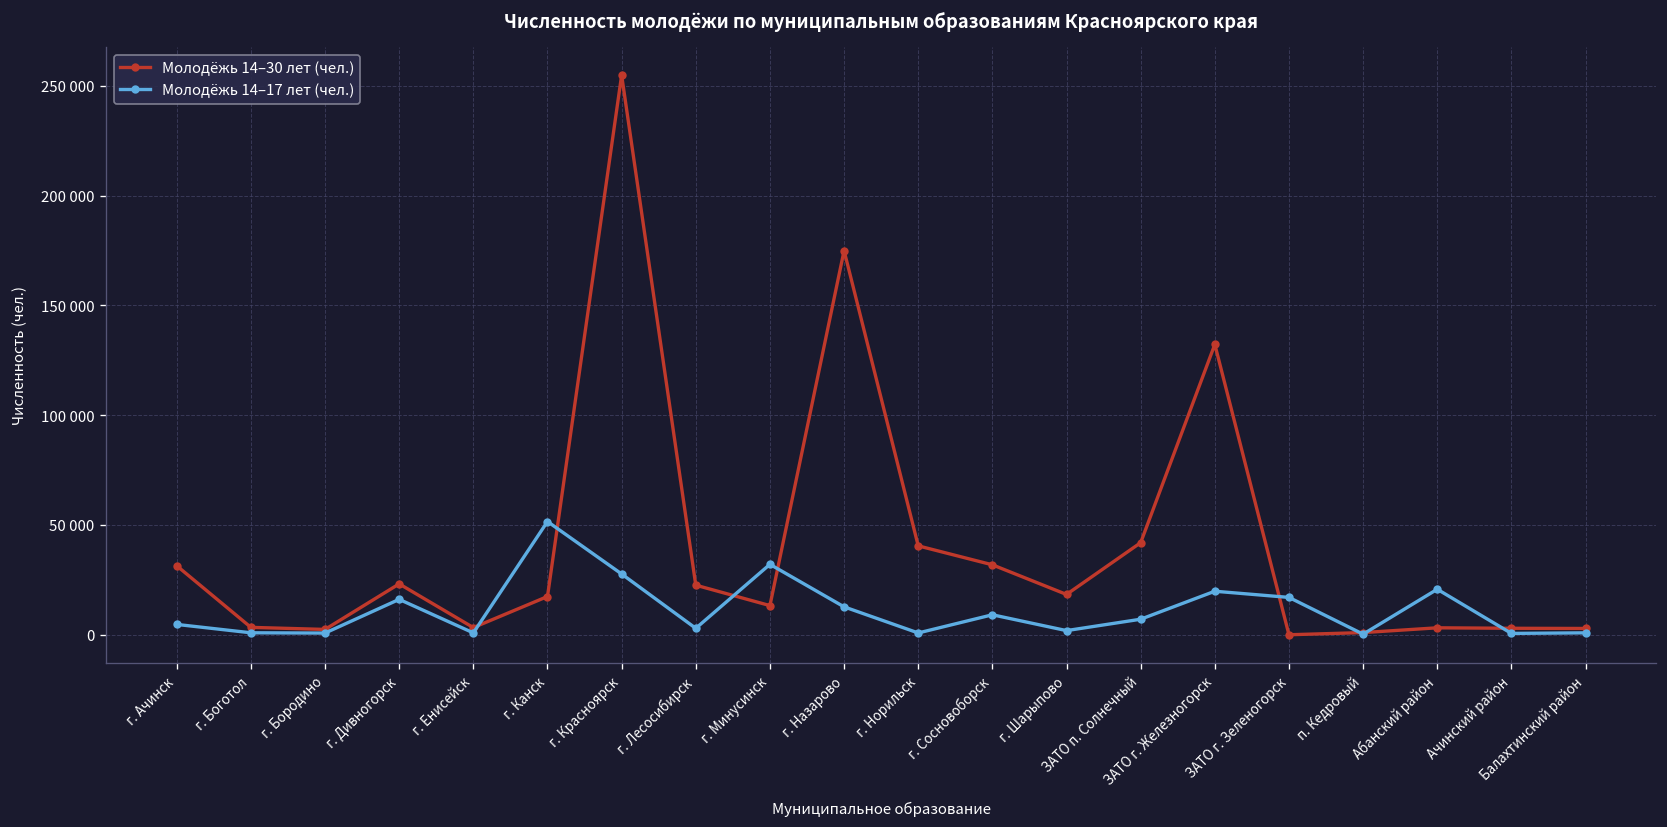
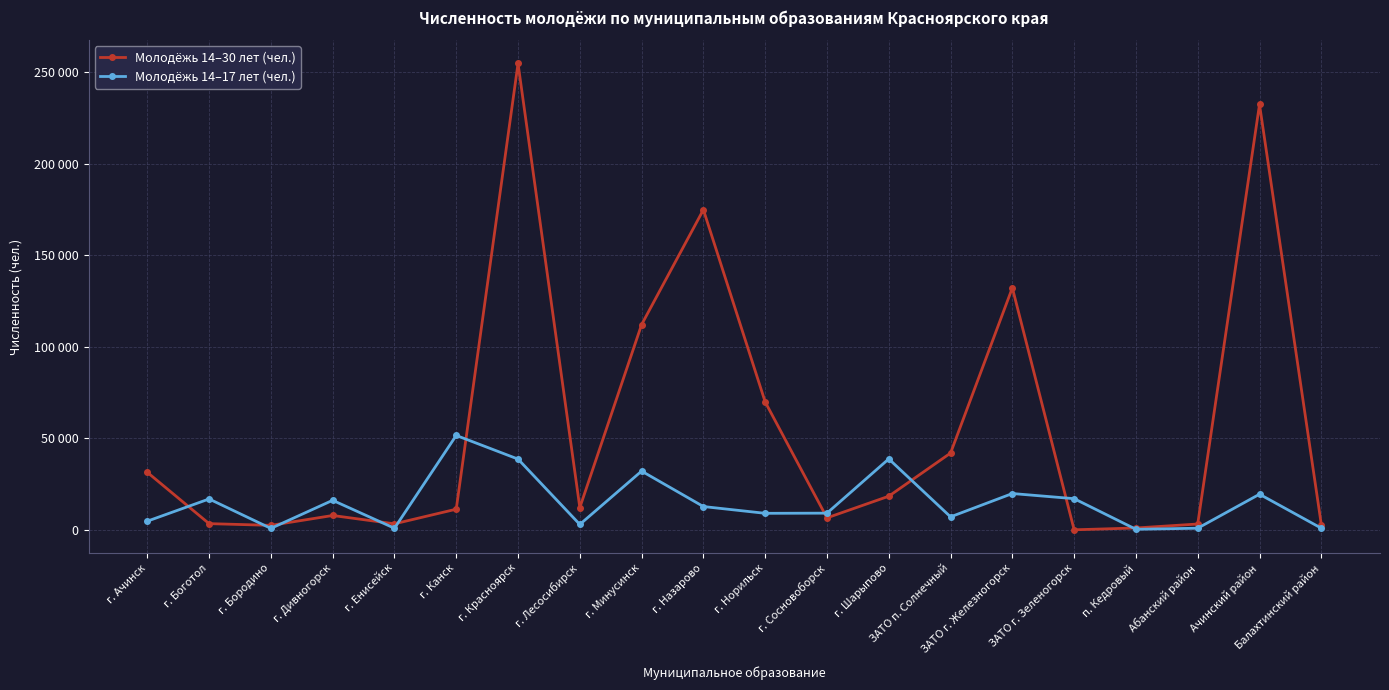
  {
    "Молодёжь 14–30 лет (чел.)": {
      "г. Ачинск": 31000,
      "г. Боготол": 3000,
      "г. Бородино": 2000,
-     "г. Дивногорск": 23000,
+     "г. Дивногорск": 8000,
      "г. Енисейск": 3000,
-     "г. Канск": 17000,
+     "г. Канск": 11000,
      "г. Красноярск": 255000,
-     "г. Лесосибирск": 23000,
-     "г. Минусинск": 13000,
+     "г. Лесосибирск": 12000,
+     "г. Минусинск": 112000,
      "г. Назарово": 175000,
-     "г. Норильск": 40000,
-     "г. Сосновоборск": 32000,
+     "г. Норильск": 70000,
+     "г. Сосновоборск": 7000,
      "г. Шарыпово": 18000,
      "ЗАТО п. Солнечный": 42000,
      "ЗАТО г. Железногорск": 132000,
      "ЗАТО г. Зеленогорск": 0,
      "Абанский район": 3000,
-     "Ачинский район": 3000,
+     "Ачинский район": 232000,
      "Балахтинский район": 3000
    },
    "Молодёжь 14–17 лет (чел.)": {
      "г. Ачинск": 5000,
-     "г. Боготол": 1000,
+     "г. Боготол": 17000,
      "г. Бородино": 1000,
      "г. Дивногорск": 16000,
      "г. Енисейск": 1000,
      "г. Канск": 52000,
-     "г. Красноярск": 28000,
+     "г. Красноярск": 39000,
      "г. Лесосибирск": 3000,
      "г. Минусинск": 32000,
      "г. Назарово": 13000,
-     "г. Норильск": 1000,
+     "г. Норильск": 9000,
      "г. Сосновоборск": 9000,
-     "г. Шарыпово": 2000,
+     "г. Шарыпово": 39000,
      "ЗАТО п. Солнечный": 7000,
      "ЗАТО г. Железногорск": 20000,
      "ЗАТО г. Зеленогорск": 17000,
-     "Абанский район": 21000,
-     "Ачинский район": 1000,
+     "Абанский район": 1000,
+     "Ачинский район": 19000,
      "Балахтинский район": 1000
    }
  }
